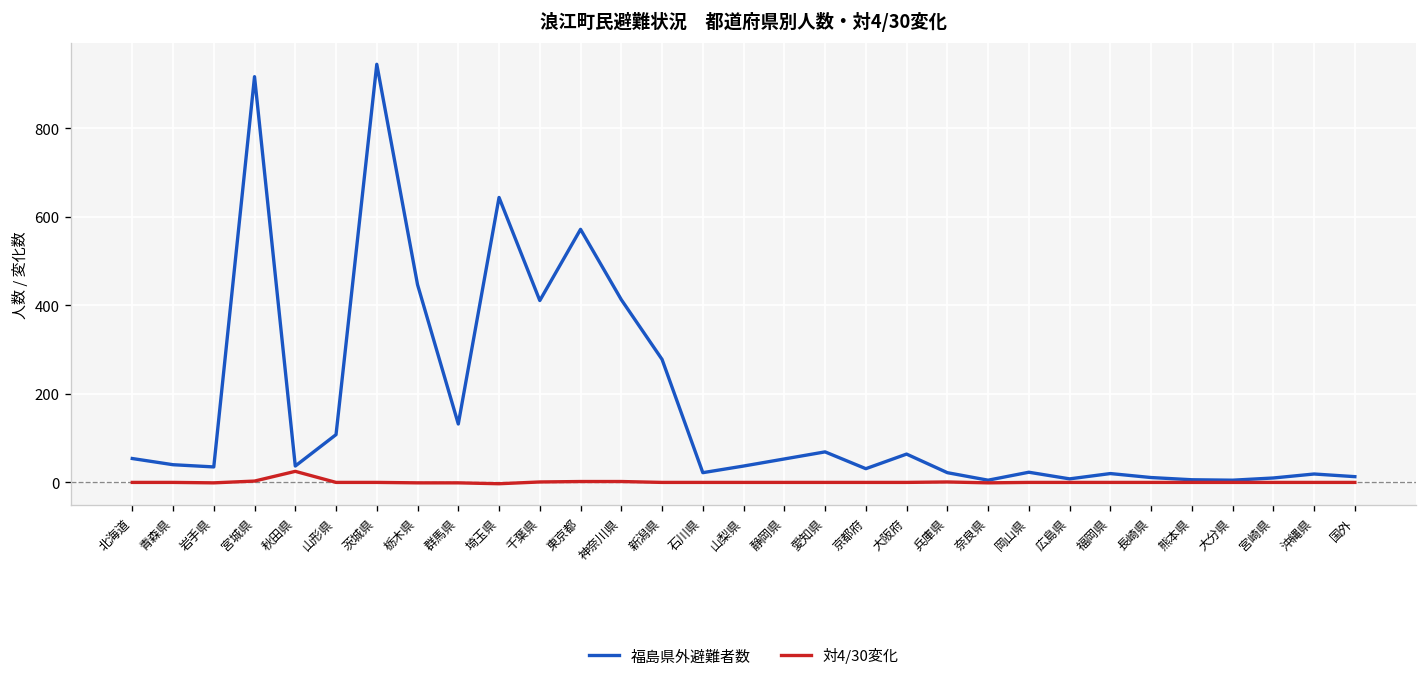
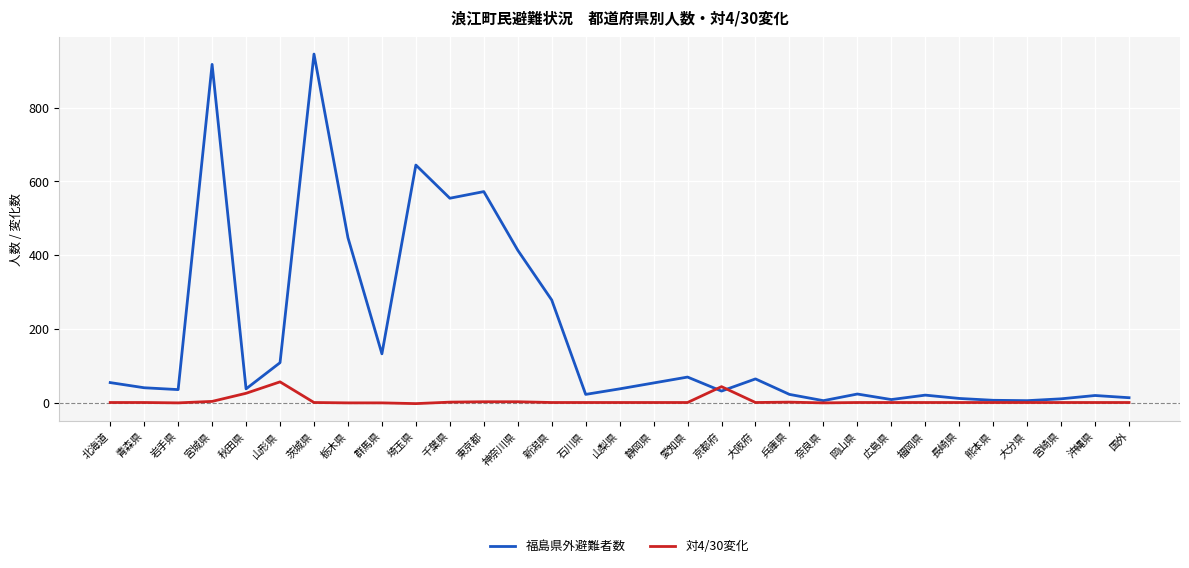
  {
    "福島県外避難者数": {
      "北海道": 50,
      "青森県": 40,
      "岩手県": 40,
      "宮城県": 920,
      "秋田県": 40,
      "山形県": 110,
      "茨城県": 950,
      "栃木県": 450,
      "群馬県": 130,
      "埼玉県": 640,
-     "千葉県": 410,
+     "千葉県": 550,
      "東京都": 570,
      "神奈川県": 410,
      "新潟県": 280,
      "石川県": 20,
      "山梨県": 40,
      "静岡県": 50,
      "愛知県": 70,
      "京都府": 30,
      "大阪府": 60,
      "兵庫県": 20,
      "岡山県": 20,
      "広島県": 10,
      "福岡県": 20,
      "長崎県": 10,
      "宮崎県": 10,
      "沖縄県": 20,
      "国外": 10
    },
    "対4/30変化": {
      "北海道": 0,
      "青森県": 0,
      "岩手県": 0,
      "宮城県": 0,
      "秋田県": 30,
-     "山形県": 0,
+     "山形県": 60,
      "茨城県": 0,
      "栃木県": 0,
      "群馬県": 0,
      "埼玉県": 0,
      "千葉県": 0,
      "東京都": 0,
      "神奈川県": 0,
      "新潟県": 0,
      "石川県": 0,
      "山梨県": 0,
      "静岡県": 0,
      "愛知県": 0,
-     "京都府": 0,
+     "京都府": 40,
      "大阪府": 0,
      "兵庫県": 0,
      "岡山県": 0,
      "広島県": 0,
      "福岡県": 0,
      "長崎県": 0,
      "宮崎県": 0,
      "沖縄県": 0,
      "国外": 0
    }
  }
